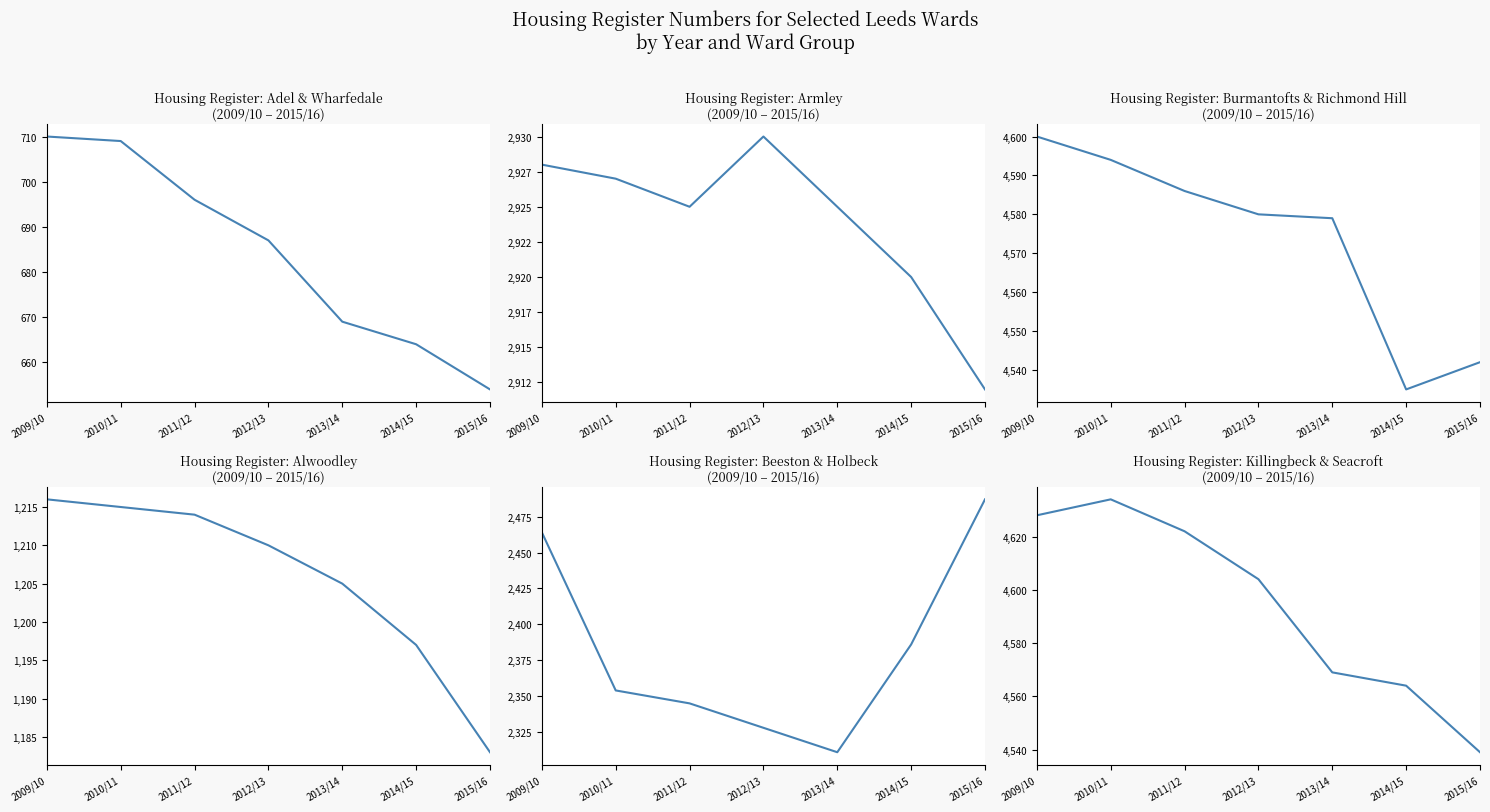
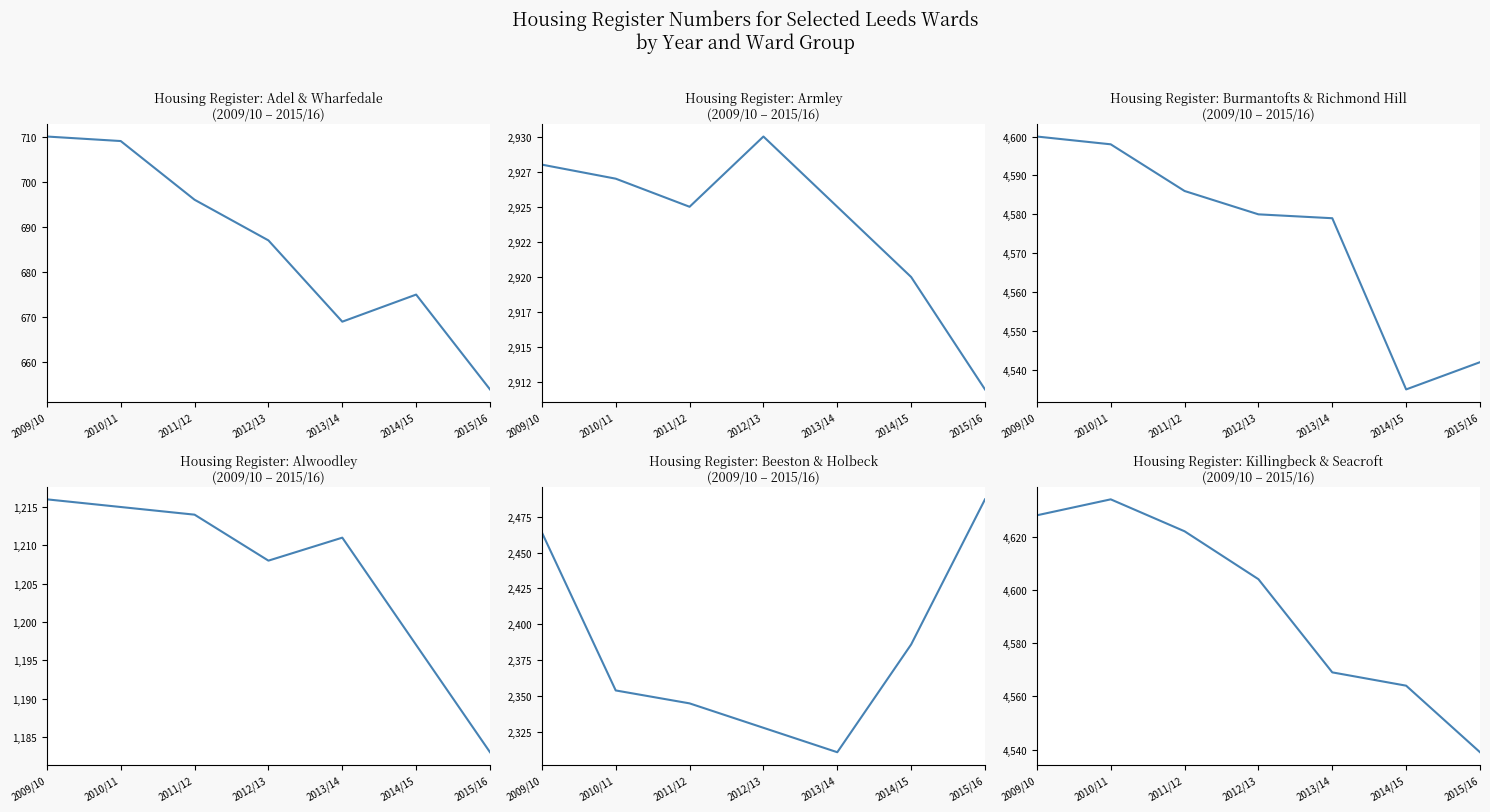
  {
    "Housing Register: Adel & Wharfedale (2009/10 – 2015/16)": {
      "2009/10": "710",
      "2010/11": "709",
      "2011/12": "696",
      "2012/13": "687",
      "2013/14": "669",
-     "2014/15": "664",
+     "2014/15": "675",
      "2015/16": "654"
    },
    "Housing Register: Burmantofts & Richmond Hill (2009/10 – 2015/16)": {
      "2009/10": "4,600",
-     "2010/11": "4,594",
+     "2010/11": "4,598",
      "2011/12": "4,586",
      "2012/13": "4,580",
      "2013/14": "4,579",
      "2014/15": "4,535",
      "2015/16": "4,542"
    },
    "Housing Register: Alwoodley (2009/10 – 2015/16)": {
      "2009/10": "1,216",
      "2010/11": "1,215",
      "2011/12": "1,214",
-     "2012/13": "1,210",
-     "2013/14": "1,205",
+     "2012/13": "1,208",
+     "2013/14": "1,211",
      "2014/15": "1,197",
      "2015/16": "1,183"
    },
    "Housing Register: Beeston & Holbeck (2009/10 – 2015/16)": {
      "2009/10": "2,464",
      "2010/11": "2,354",
      "2011/12": "2,345",
      "2012/13": "2,328",
      "2013/14": "2,311",
      "2014/15": "2,386",
      "2015/16": "2,487"
    },
    "Housing Register: Killingbeck & Seacroft (2009/10 – 2015/16)": {
      "2009/10": "4,628",
      "2010/11": "4,634",
      "2011/12": "4,622",
      "2012/13": "4,604",
      "2013/14": "4,569",
      "2014/15": "4,564",
      "2015/16": "4,539"
    }
  }
